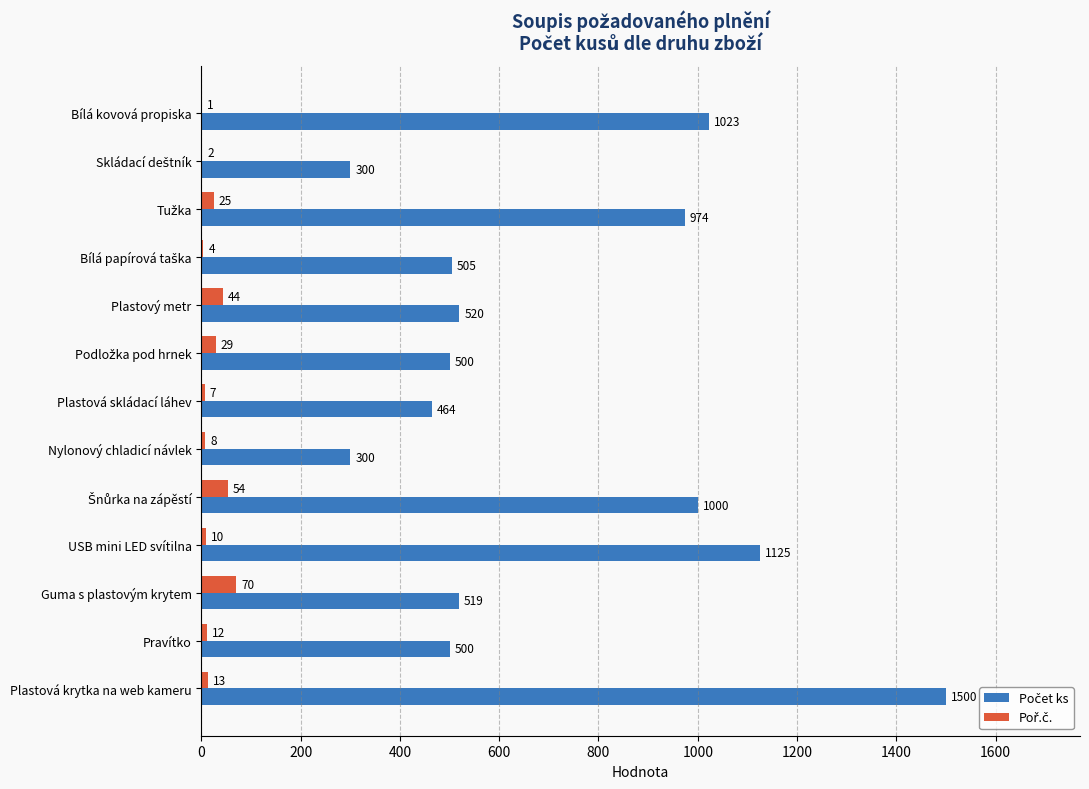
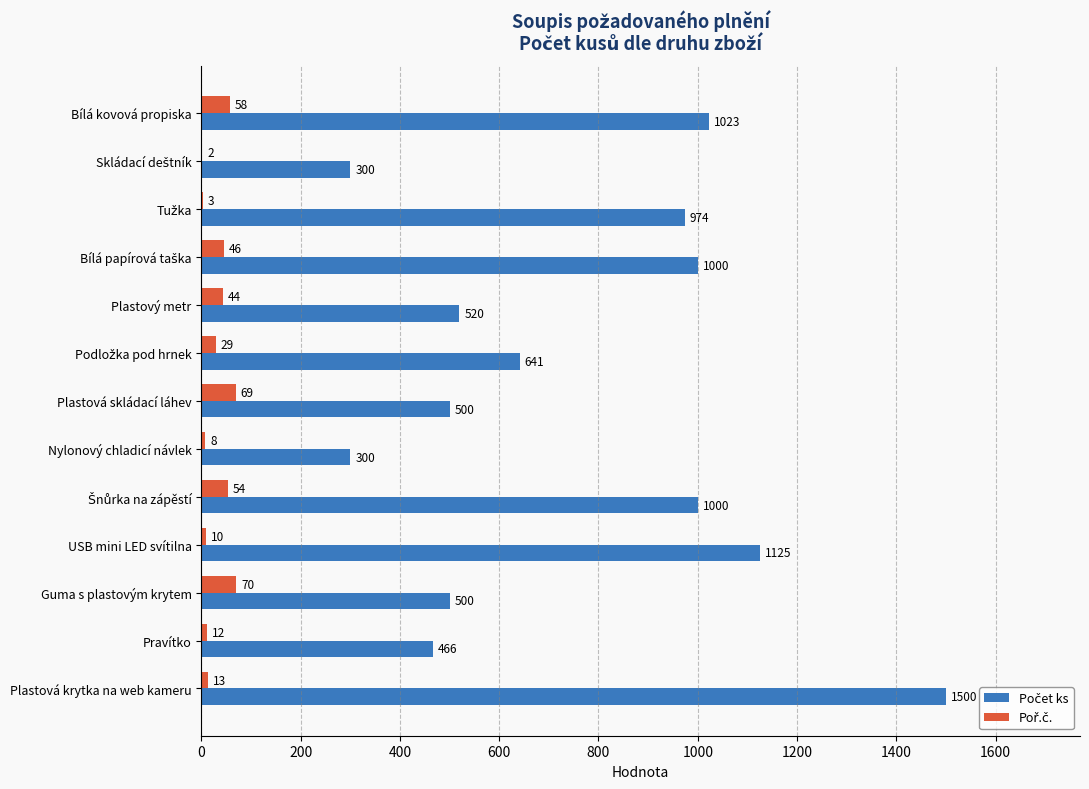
  {
    "Počet ks": {
      "Bílá kovová propiska": 1023,
      "Skládací deštník": 300,
      "Tužka": 974,
-     "Bílá papírová taška": 505,
+     "Bílá papírová taška": 1000,
      "Plastový metr": 520,
-     "Podložka pod hrnek": 500,
-     "Plastová skládací láhev": 464,
+     "Podložka pod hrnek": 641,
+     "Plastová skládací láhev": 500,
      "Nylonový chladicí návlek": 300,
      "Šnůrka na zápěstí": 1000,
      "USB mini LED svítilna": 1125,
-     "Guma s plastovým krytem": 519,
-     "Pravítko": 500,
+     "Guma s plastovým krytem": 500,
+     "Pravítko": 466,
      "Plastová krytka na web kameru": 1500
    },
    "Poř.č.": {
-     "Bílá kovová propiska": 1,
+     "Bílá kovová propiska": 58,
      "Skládací deštník": 2,
-     "Tužka": 25,
-     "Bílá papírová taška": 4,
+     "Tužka": 3,
+     "Bílá papírová taška": 46,
      "Plastový metr": 44,
      "Podložka pod hrnek": 29,
-     "Plastová skládací láhev": 7,
+     "Plastová skládací láhev": 69,
      "Nylonový chladicí návlek": 8,
      "Šnůrka na zápěstí": 54,
      "USB mini LED svítilna": 10,
      "Guma s plastovým krytem": 70,
      "Pravítko": 12,
      "Plastová krytka na web kameru": 13
    }
  }
